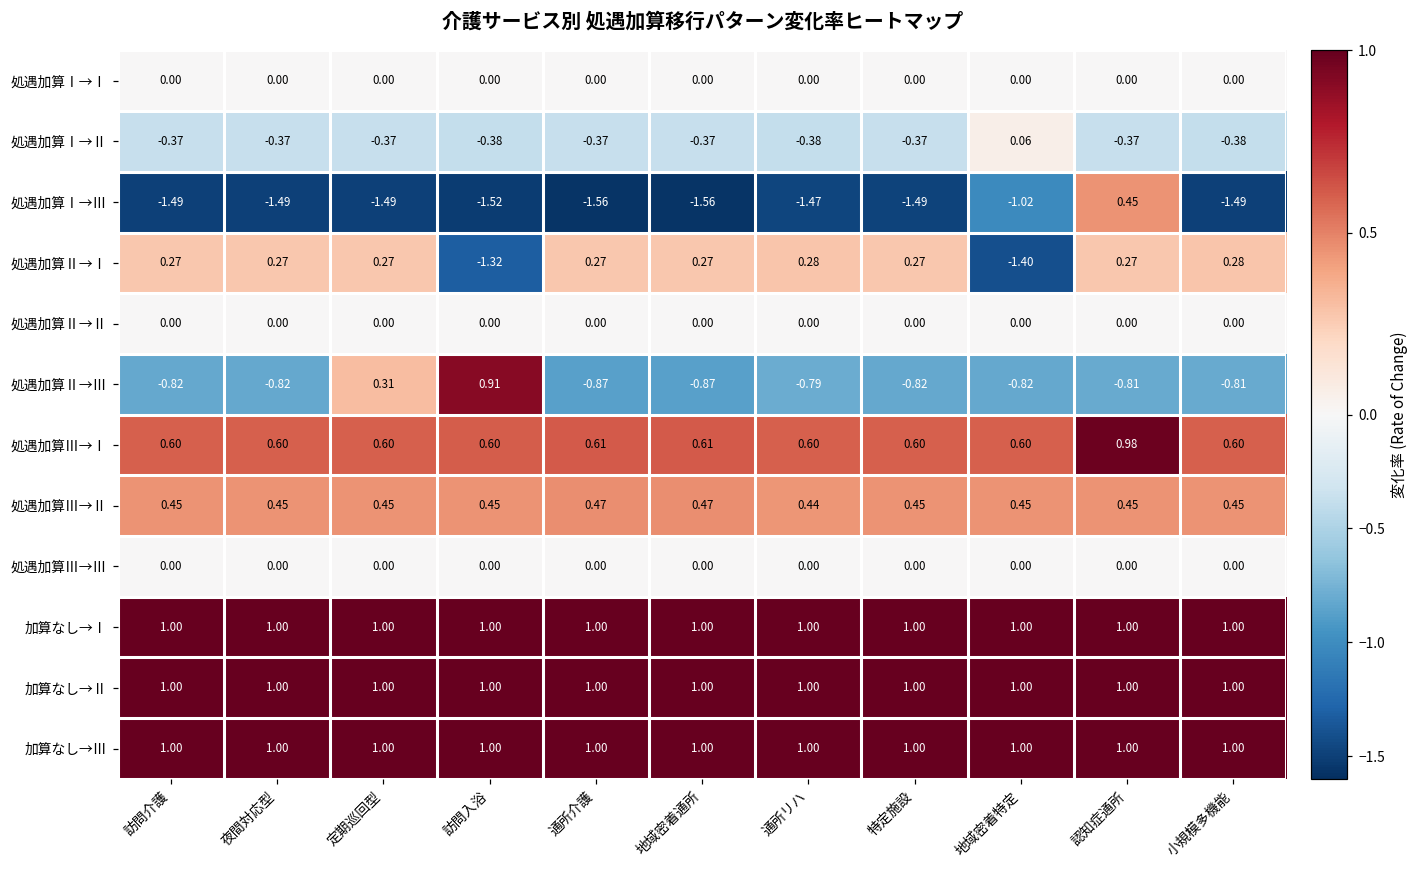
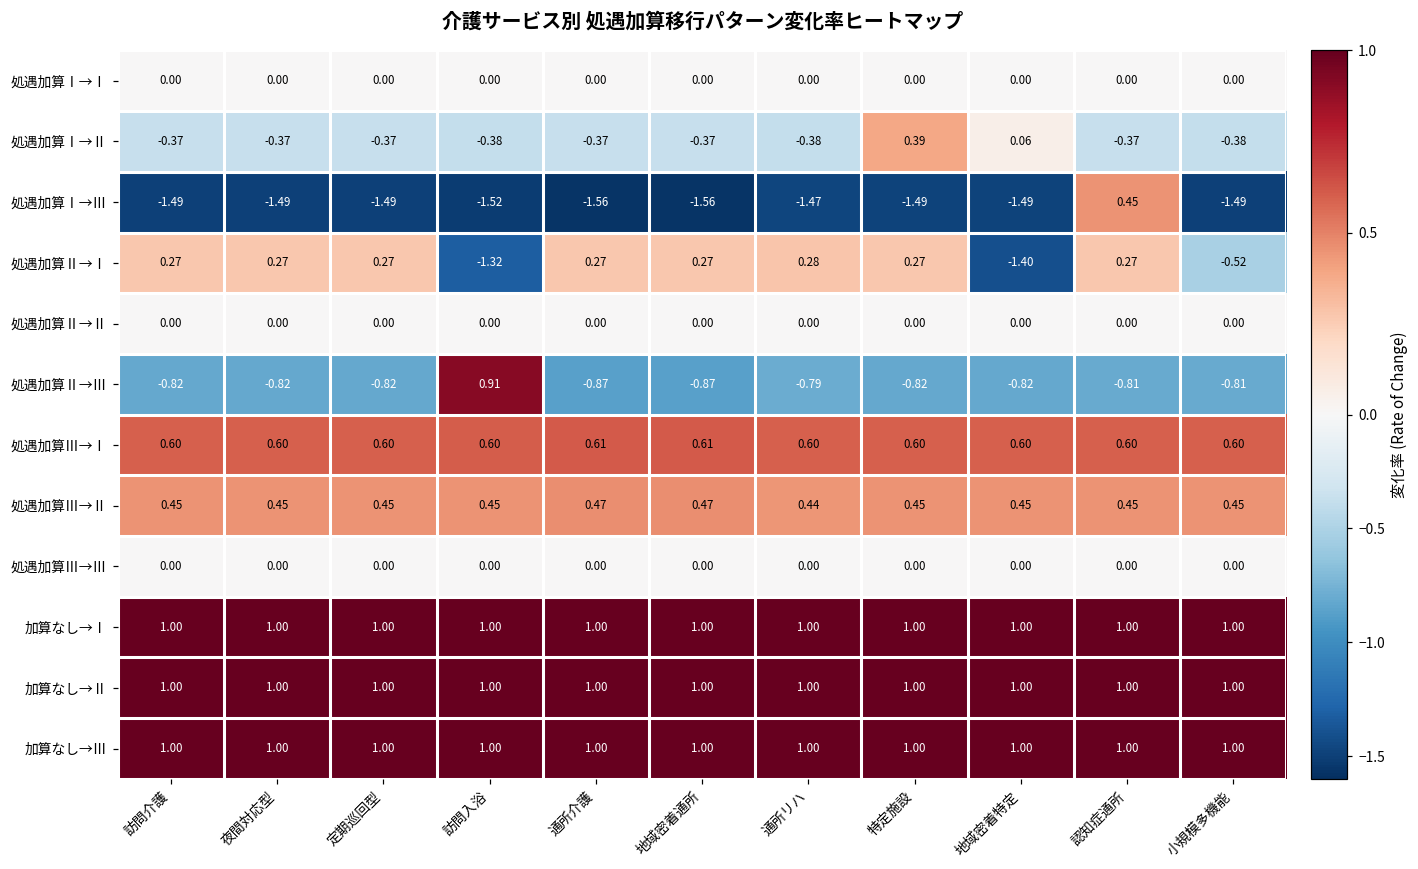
  {
    "処遇加算Ⅰ→Ⅰ": {
      "訪問介護": 0.00,
      "夜間対応型": 0.00,
      "定期巡回型": 0.00,
      "訪問入浴": 0.00,
      "通所介護": 0.00,
      "地域密着通所": 0.00,
      "通所リハ": 0.00,
      "特定施設": 0.00,
      "地域密着特定": 0.00,
      "認知症通所": 0.00,
      "小規模多機能": 0.00
    },
    "処遇加算Ⅰ→Ⅱ": {
      "訪問介護": -0.37,
      "夜間対応型": -0.37,
      "定期巡回型": -0.37,
      "訪問入浴": -0.38,
      "通所介護": -0.37,
      "地域密着通所": -0.37,
      "通所リハ": -0.38,
-     "特定施設": -0.37,
+     "特定施設": 0.39,
      "地域密着特定": 0.06,
      "認知症通所": -0.37,
      "小規模多機能": -0.38
    },
    "処遇加算Ⅰ→Ⅲ": {
      "訪問介護": -1.49,
      "夜間対応型": -1.49,
      "定期巡回型": -1.49,
      "訪問入浴": -1.52,
      "通所介護": -1.56,
      "地域密着通所": -1.56,
      "通所リハ": -1.47,
      "特定施設": -1.49,
-     "地域密着特定": -1.02,
+     "地域密着特定": -1.49,
      "認知症通所": 0.45,
      "小規模多機能": -1.49
    },
    "処遇加算Ⅱ→Ⅰ": {
      "訪問介護": 0.27,
      "夜間対応型": 0.27,
      "定期巡回型": 0.27,
      "訪問入浴": -1.32,
      "通所介護": 0.27,
      "地域密着通所": 0.27,
      "通所リハ": 0.28,
      "特定施設": 0.27,
      "地域密着特定": -1.40,
      "認知症通所": 0.27,
-     "小規模多機能": 0.28
+     "小規模多機能": -0.52
    },
    "処遇加算Ⅱ→Ⅱ": {
      "訪問介護": 0.00,
      "夜間対応型": 0.00,
      "定期巡回型": 0.00,
      "訪問入浴": 0.00,
      "通所介護": 0.00,
      "地域密着通所": 0.00,
      "通所リハ": 0.00,
      "特定施設": 0.00,
      "地域密着特定": 0.00,
      "認知症通所": 0.00,
      "小規模多機能": 0.00
    },
    "処遇加算Ⅱ→Ⅲ": {
      "訪問介護": -0.82,
      "夜間対応型": -0.82,
-     "定期巡回型": 0.31,
+     "定期巡回型": -0.82,
      "訪問入浴": 0.91,
      "通所介護": -0.87,
      "地域密着通所": -0.87,
      "通所リハ": -0.79,
      "特定施設": -0.82,
      "地域密着特定": -0.82,
      "認知症通所": -0.81,
      "小規模多機能": -0.81
    },
    "処遇加算Ⅲ→Ⅰ": {
      "訪問介護": 0.60,
      "夜間対応型": 0.60,
      "定期巡回型": 0.60,
      "訪問入浴": 0.60,
      "通所介護": 0.61,
      "地域密着通所": 0.61,
      "通所リハ": 0.60,
      "特定施設": 0.60,
      "地域密着特定": 0.60,
-     "認知症通所": 0.98,
+     "認知症通所": 0.60,
      "小規模多機能": 0.60
    },
    "処遇加算Ⅲ→Ⅱ": {
      "訪問介護": 0.45,
      "夜間対応型": 0.45,
      "定期巡回型": 0.45,
      "訪問入浴": 0.45,
      "通所介護": 0.47,
      "地域密着通所": 0.47,
      "通所リハ": 0.44,
      "特定施設": 0.45,
      "地域密着特定": 0.45,
      "認知症通所": 0.45,
      "小規模多機能": 0.45
    },
    "処遇加算Ⅲ→Ⅲ": {
      "訪問介護": 0.00,
      "夜間対応型": 0.00,
      "定期巡回型": 0.00,
      "訪問入浴": 0.00,
      "通所介護": 0.00,
      "地域密着通所": 0.00,
      "通所リハ": 0.00,
      "特定施設": 0.00,
      "地域密着特定": 0.00,
      "認知症通所": 0.00,
      "小規模多機能": 0.00
    },
    "加算なし→Ⅰ": {
      "訪問介護": 1.00,
      "夜間対応型": 1.00,
      "定期巡回型": 1.00,
      "訪問入浴": 1.00,
      "通所介護": 1.00,
      "地域密着通所": 1.00,
      "通所リハ": 1.00,
      "特定施設": 1.00,
      "地域密着特定": 1.00,
      "認知症通所": 1.00,
      "小規模多機能": 1.00
    },
    "加算なし→Ⅱ": {
      "訪問介護": 1.00,
      "夜間対応型": 1.00,
      "定期巡回型": 1.00,
      "訪問入浴": 1.00,
      "通所介護": 1.00,
      "地域密着通所": 1.00,
      "通所リハ": 1.00,
      "特定施設": 1.00,
      "地域密着特定": 1.00,
      "認知症通所": 1.00,
      "小規模多機能": 1.00
    },
    "加算なし→Ⅲ": {
      "訪問介護": 1.00,
      "夜間対応型": 1.00,
      "定期巡回型": 1.00,
      "訪問入浴": 1.00,
      "通所介護": 1.00,
      "地域密着通所": 1.00,
      "通所リハ": 1.00,
      "特定施設": 1.00,
      "地域密着特定": 1.00,
      "認知症通所": 1.00,
      "小規模多機能": 1.00
    }
  }
